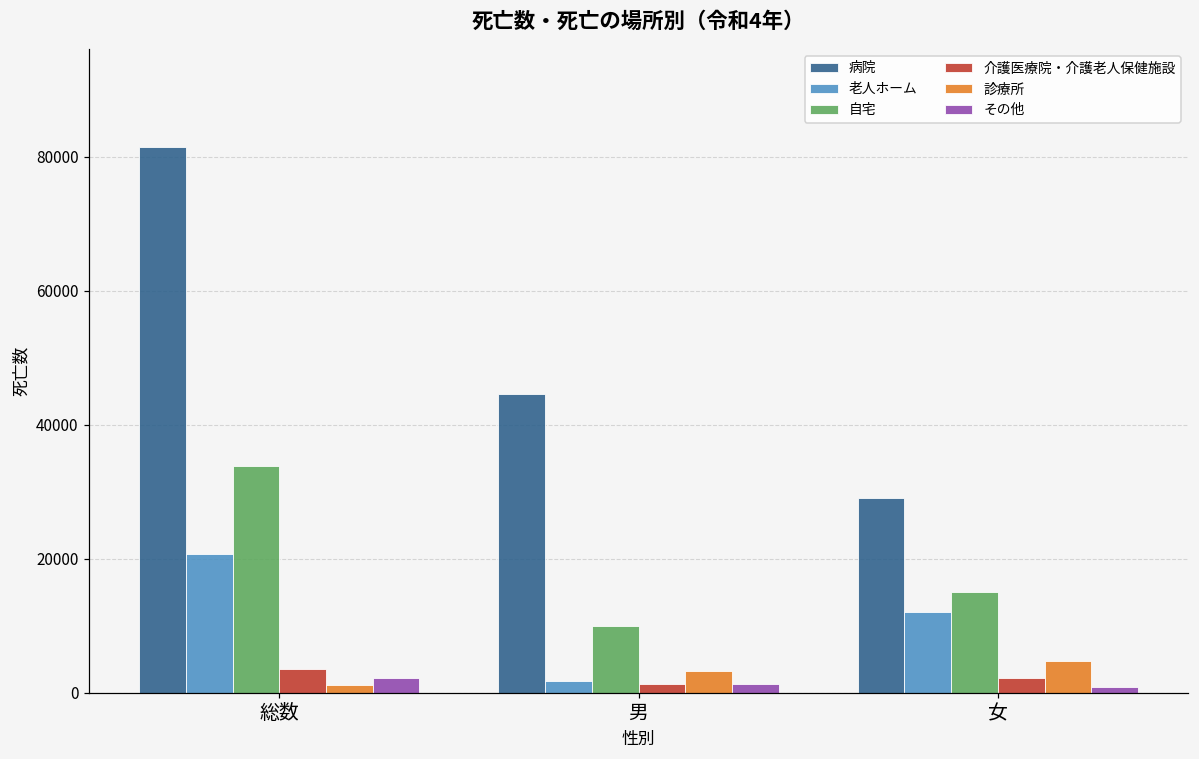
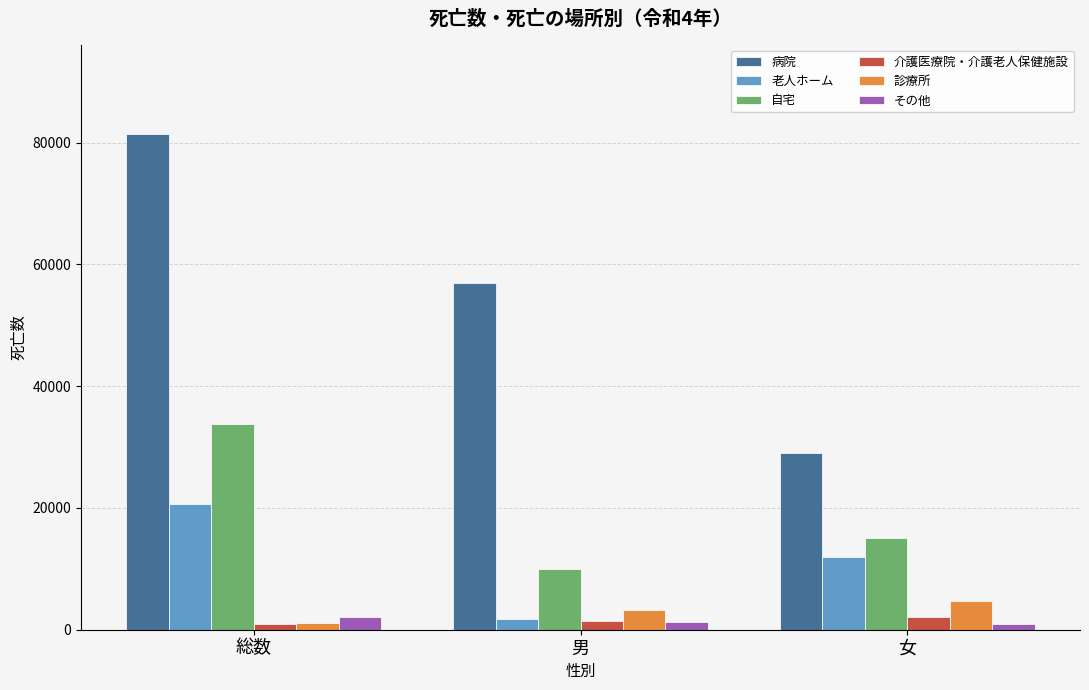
  {
    "病院": {
      "総数": 81000,
-     "男": 45000,
+     "男": 57000,
      "女": 29000
    },
    "老人ホーム": {
      "総数": 21000,
      "男": 2000,
      "女": 12000
    },
    "自宅": {
      "総数": 34000,
      "男": 10000,
      "女": 15000
    },
    "介護医療院・介護老人保健施設": {
-     "総数": 3000,
+     "総数": 1000,
      "男": 1000,
      "女": 2000
    },
    "診療所": {
      "総数": 1000,
      "男": 3000,
      "女": 5000
    },
    "その他": {
      "総数": 2000,
      "男": 1000,
      "女": 1000
    }
  }
